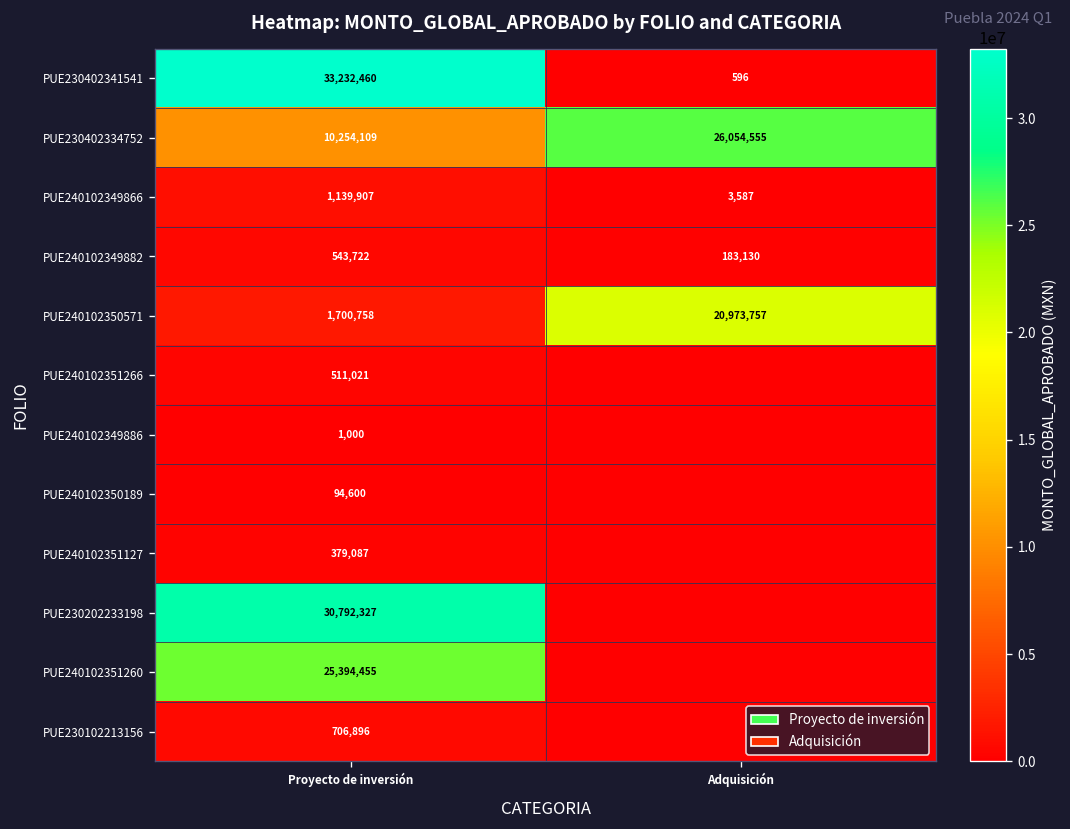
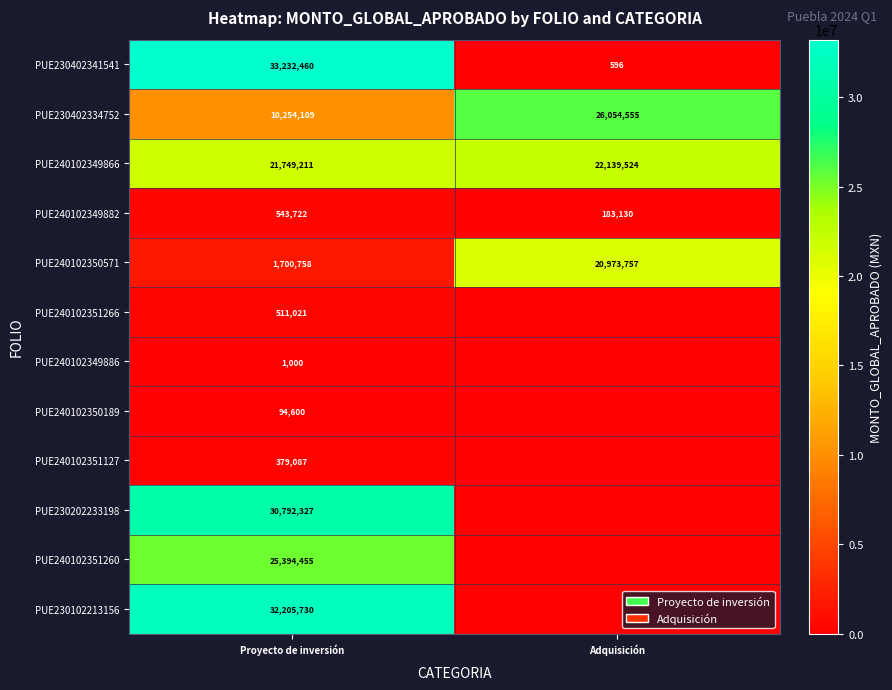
  {
    "PUE230402341541": {
      "Proyecto de inversión": "33,232,460",
      "Adquisición": "596"
    },
    "PUE230402334752": {
      "Proyecto de inversión": "10,254,109",
      "Adquisición": "26,054,555"
    },
    "PUE240102349866": {
-     "Proyecto de inversión": "1,139,907",
-     "Adquisición": "3,587"
+     "Proyecto de inversión": "21,749,211",
+     "Adquisición": "22,139,524"
    },
    "PUE240102349882": {
      "Proyecto de inversión": "543,722",
      "Adquisición": "183,130"
    },
    "PUE240102350571": {
      "Proyecto de inversión": "1,700,758",
      "Adquisición": "20,973,757"
    },
    "PUE240102351266": {
      "Proyecto de inversión": "511,021"
    },
    "PUE240102349886": {
      "Proyecto de inversión": "1,000"
    },
    "PUE240102350189": {
      "Proyecto de inversión": "94,600"
    },
    "PUE240102351127": {
      "Proyecto de inversión": "379,087"
    },
    "PUE230202233198": {
      "Proyecto de inversión": "30,792,327"
    },
    "PUE240102351260": {
      "Proyecto de inversión": "25,394,455"
    },
    "PUE230102213156": {
-     "Proyecto de inversión": "706,896"
+     "Proyecto de inversión": "32,205,730"
    }
  }
